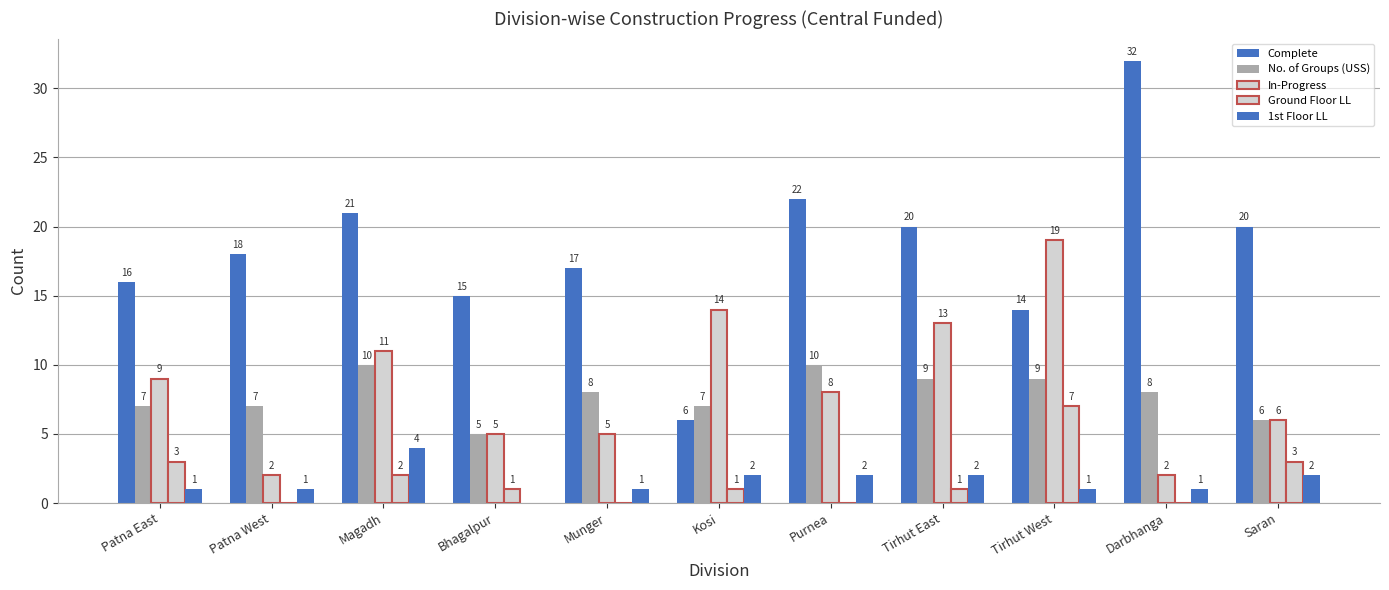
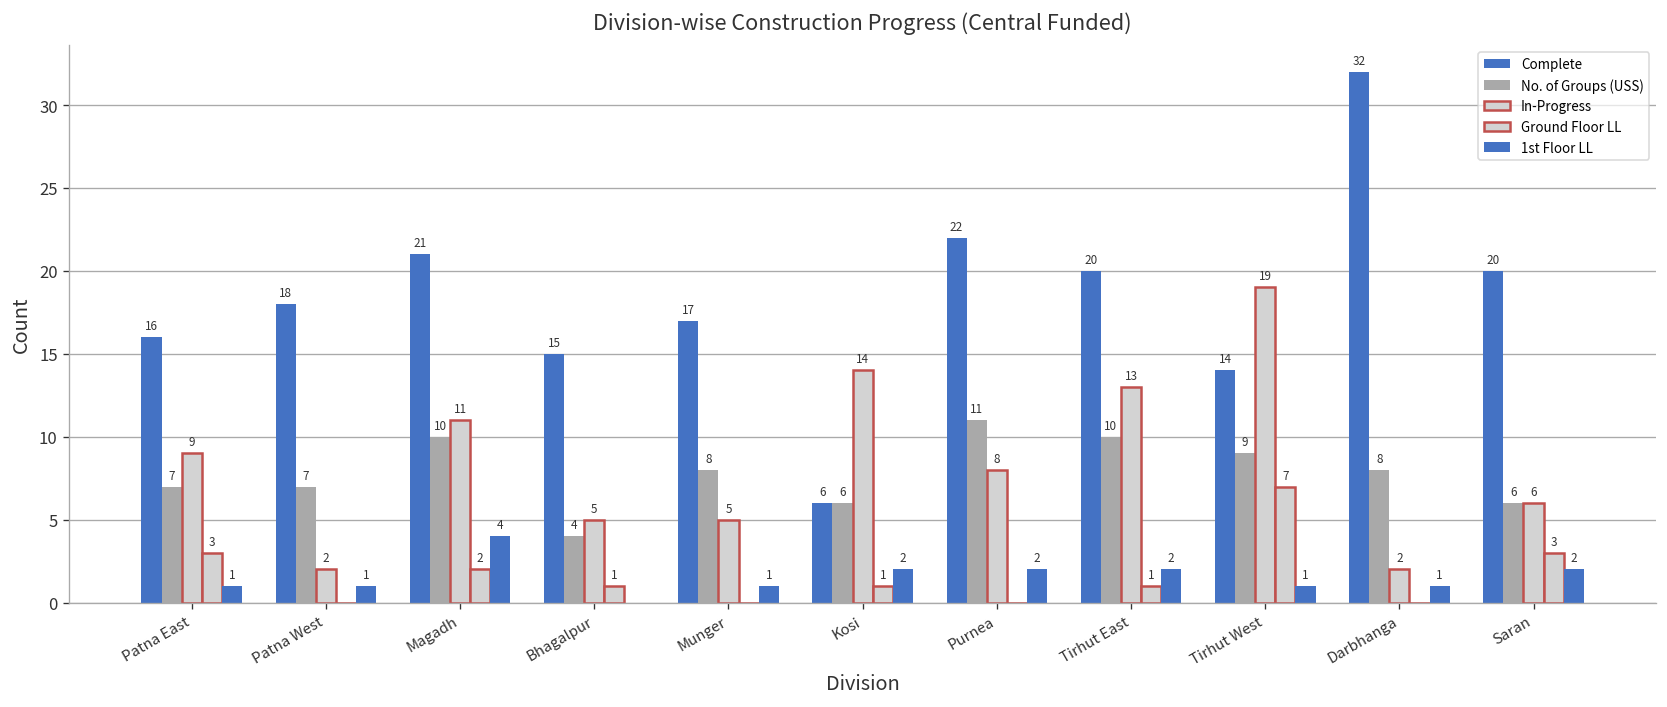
  {
    "No. of Groups (USS)": {
      "Patna East": 7,
      "Patna West": 7,
      "Magadh": 10,
-     "Bhagalpur": 5,
+     "Bhagalpur": 4,
      "Munger": 8,
-     "Kosi": 7,
-     "Purnea": 10,
-     "Tirhut East": 9,
+     "Kosi": 6,
+     "Purnea": 11,
+     "Tirhut East": 10,
      "Tirhut West": 9,
      "Darbhanga": 8,
      "Saran": 6
    }
  }
